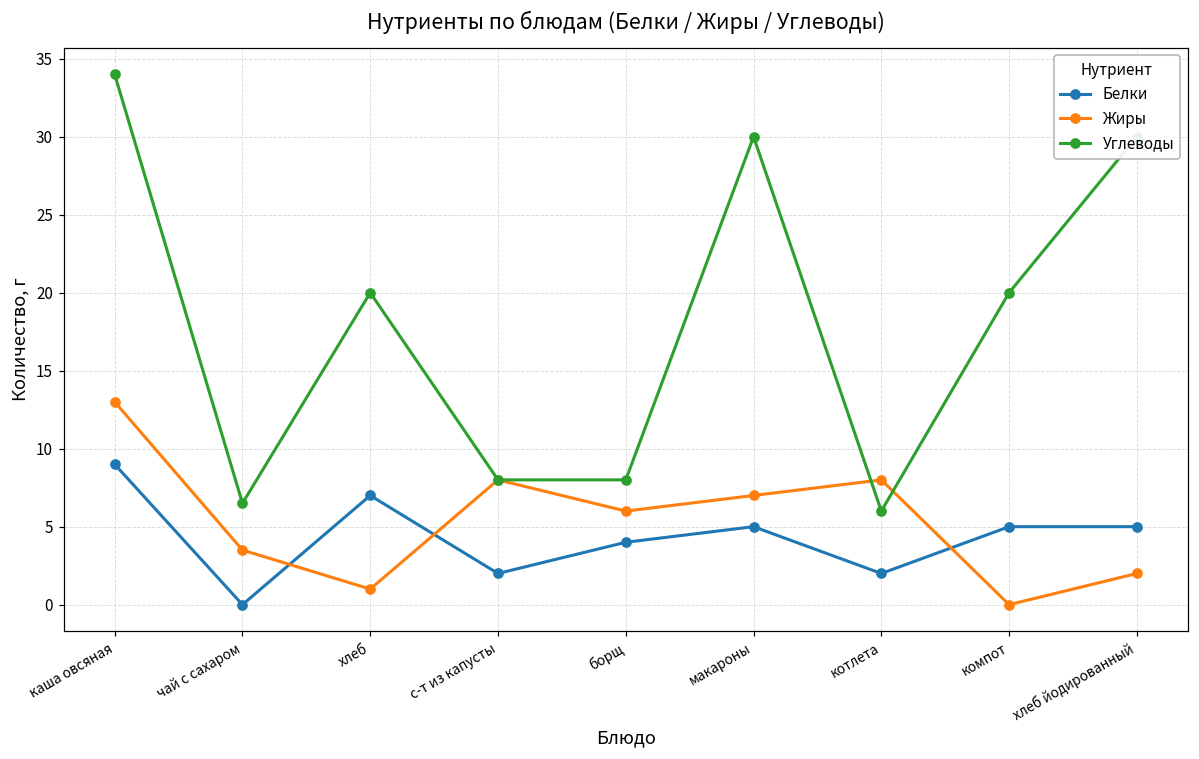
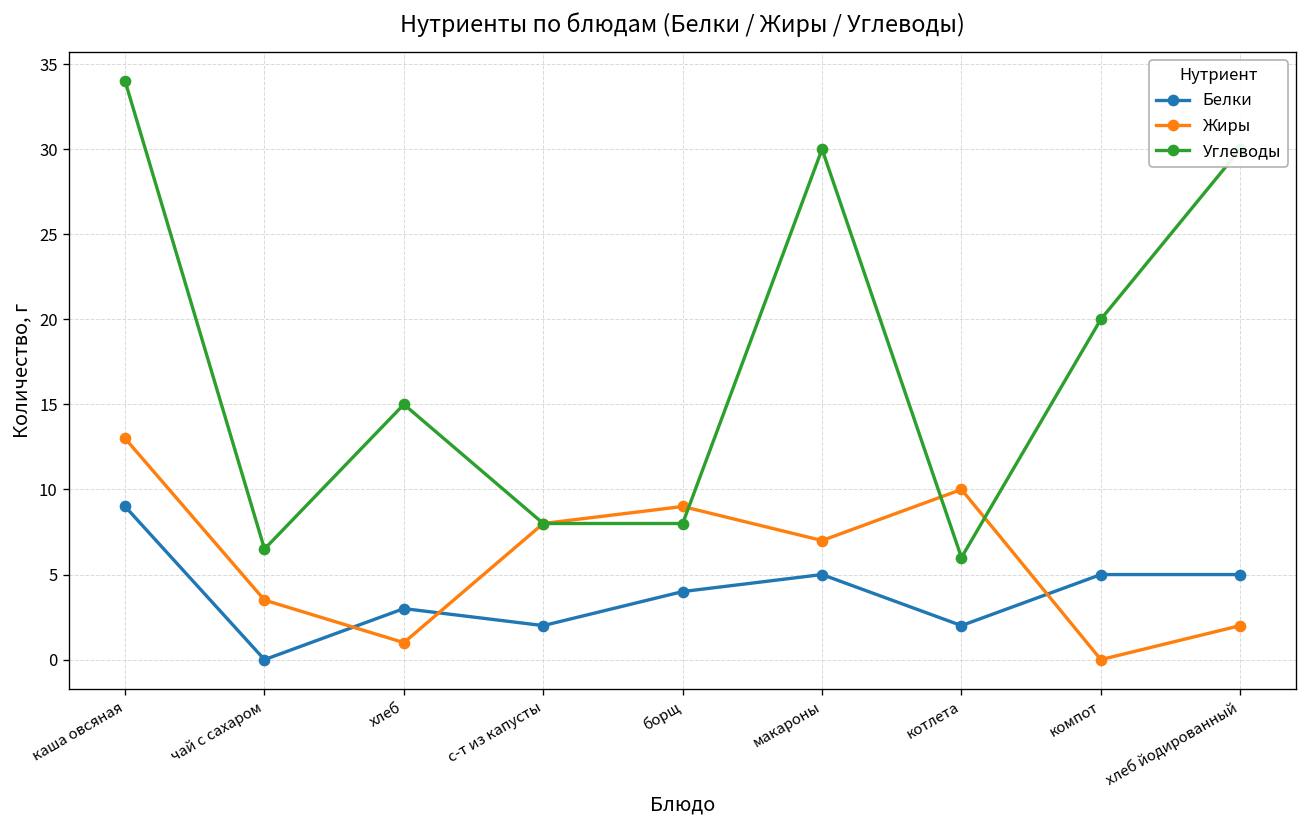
  {
    "Белки": {
      "каша овсяная": 9,
      "чай с сахаром": 0,
-     "хлеб": 7,
+     "хлеб": 3,
      "с-т из капусты": 2,
      "борщ": 4,
      "макароны": 5,
      "котлета": 2,
      "компот": 5,
      "хлеб йодированный": 5
    },
    "Жиры": {
      "каша овсяная": 13,
      "чай с сахаром": 3.5,
      "хлеб": 1,
-     "борщ": 6,
+     "борщ": 9,
      "макароны": 7,
-     "котлета": 8,
+     "котлета": 10,
      "компот": 0,
      "хлеб йодированный": 2
    },
    "Углеводы": {
      "каша овсяная": 34,
      "чай с сахаром": 6.5,
-     "хлеб": 20,
+     "хлеб": 15,
      "борщ": 8,
      "макароны": 30,
      "котлета": 6,
      "компот": 20
    }
  }
